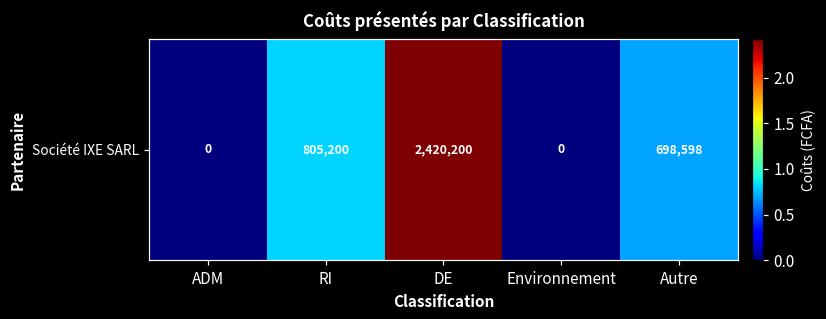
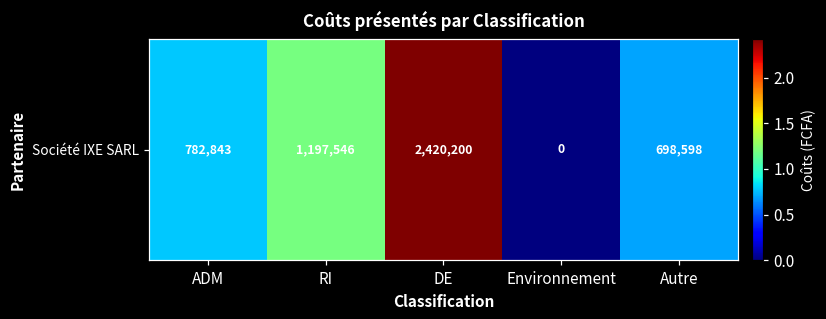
  {
    "Société IXE SARL": {
-     "ADM": "0",
-     "RI": "805,200",
+     "ADM": "782,843",
+     "RI": "1,197,546",
      "DE": "2,420,200",
      "Environnement": "0",
      "Autre": "698,598"
    }
  }
